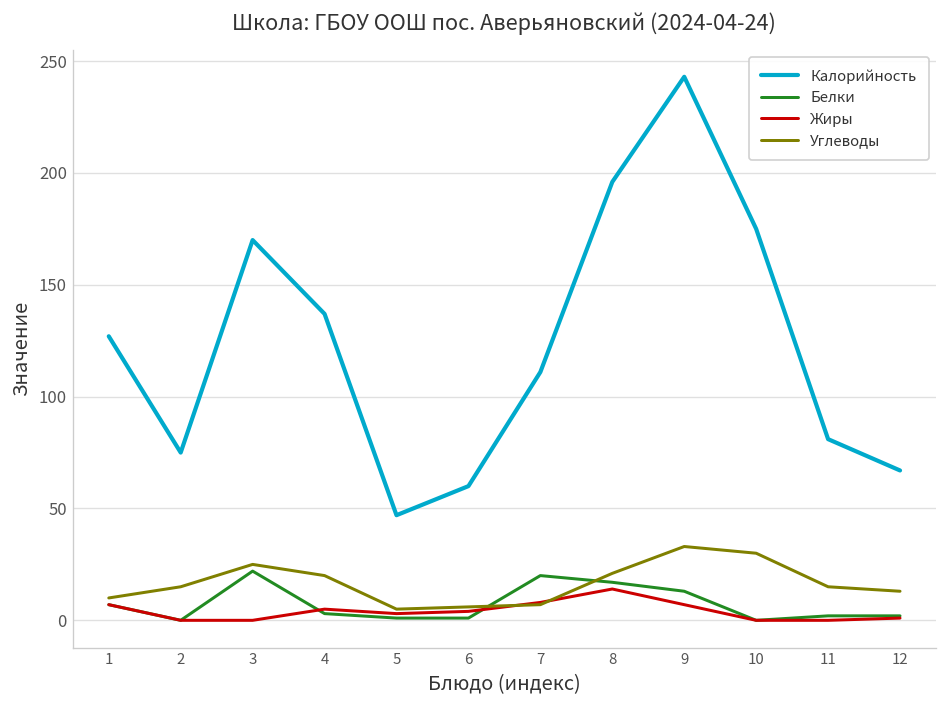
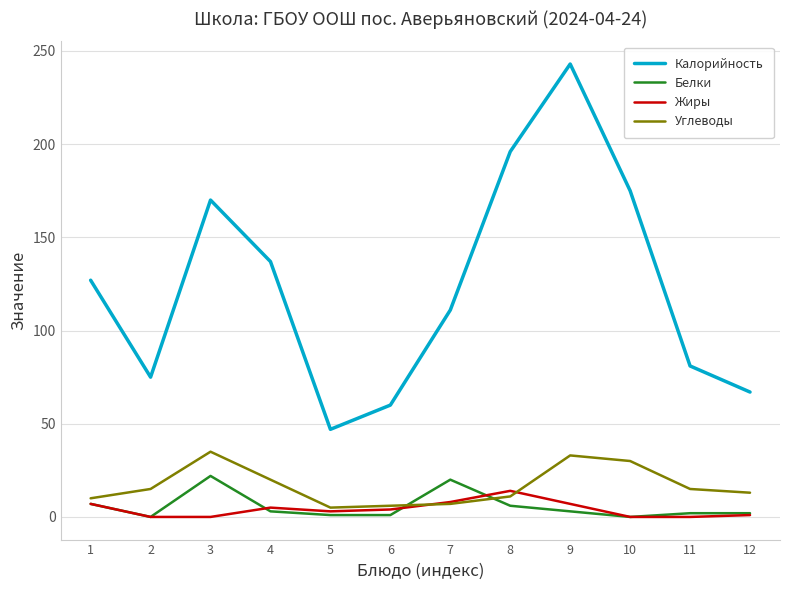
  {
    "Калорийность": {
      "1": 127,
      "2": 75,
      "3": 170,
      "4": 137,
      "5": 47,
      "6": 60,
      "7": 111,
      "8": 196,
      "9": 243,
      "10": 175,
      "11": 81,
      "12": 67
    },
    "Белки": {
      "3": 22,
      "4": 3,
      "5": 1,
      "6": 1,
      "7": 20,
-     "8": 17,
-     "9": 13,
+     "8": 6,
+     "9": 3,
      "11": 2
    },
    "Жиры": {
      "3": 0,
      "4": 5,
      "5": 3,
      "6": 4,
      "8": 14,
      "9": 7,
      "11": 0
    },
    "Углеводы": {
      "1": 10,
      "2": 15,
-     "3": 25,
+     "3": 35,
      "4": 20,
      "5": 5,
      "6": 6,
-     "8": 21,
+     "8": 11,
      "9": 33,
      "10": 30,
      "11": 15,
      "12": 13
    }
  }
